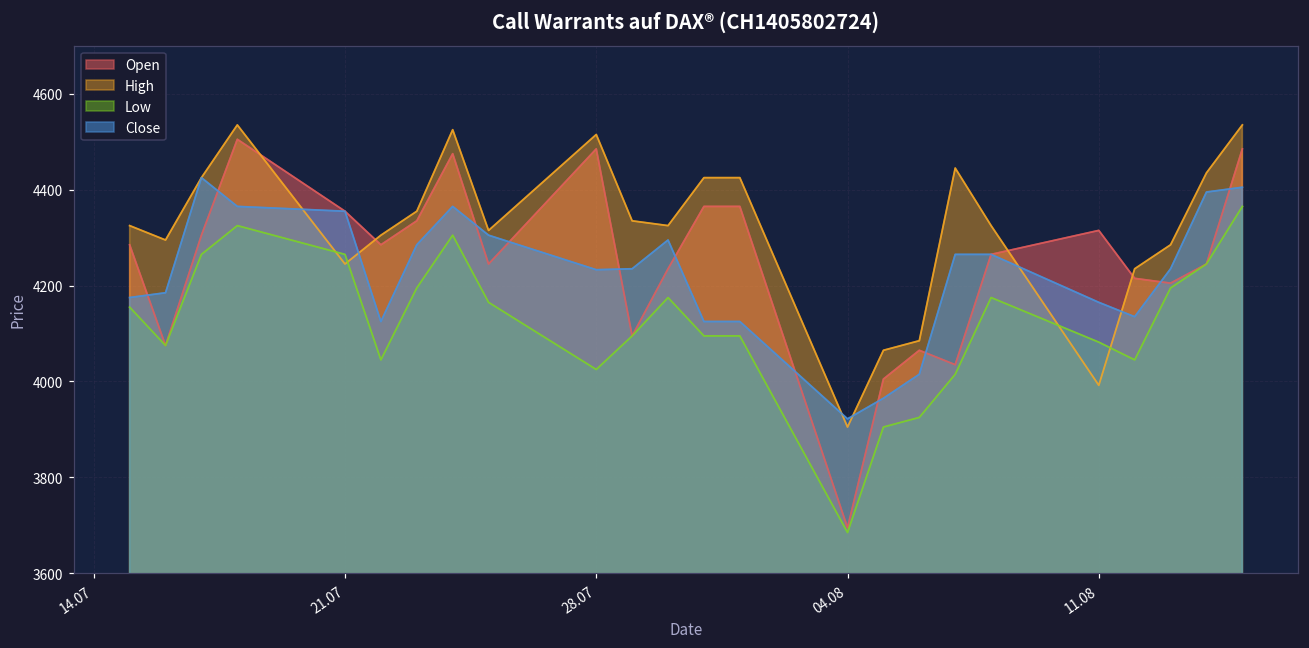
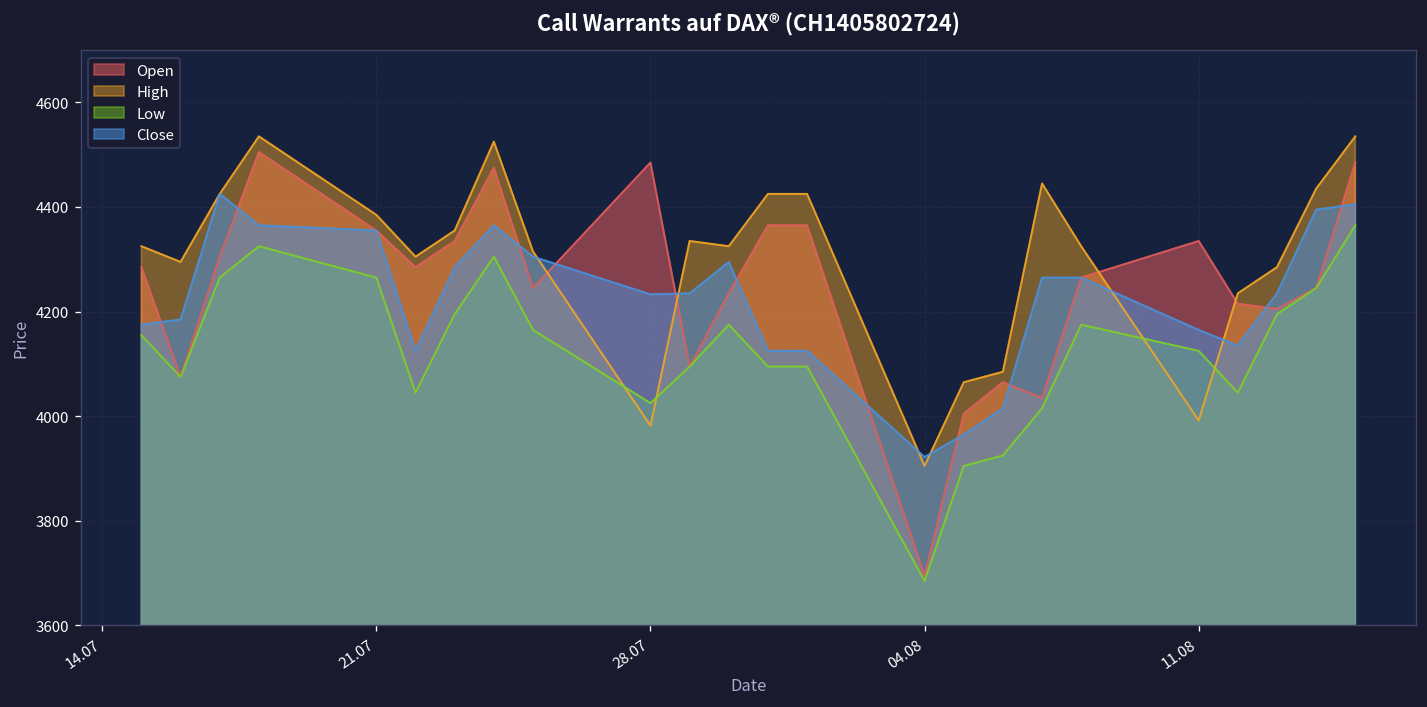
  {
    "Open": {
      "28.07": 4490,
      "04.08": 3700,
-     "11.08": 4320
+     "11.08": 4340
    },
    "High": {
-     "21.07": 4250,
-     "28.07": 4520,
+     "21.07": 4390,
+     "28.07": 3980,
      "04.08": 3910,
      "11.08": 3990
    },
    "Low": {
      "21.07": 4270,
      "28.07": 4030,
      "04.08": 3690,
-     "11.08": 4080
+     "11.08": 4130
    },
    "Close": {
      "28.07": 4230,
      "04.08": 3920,
      "11.08": 4170
    }
  }
